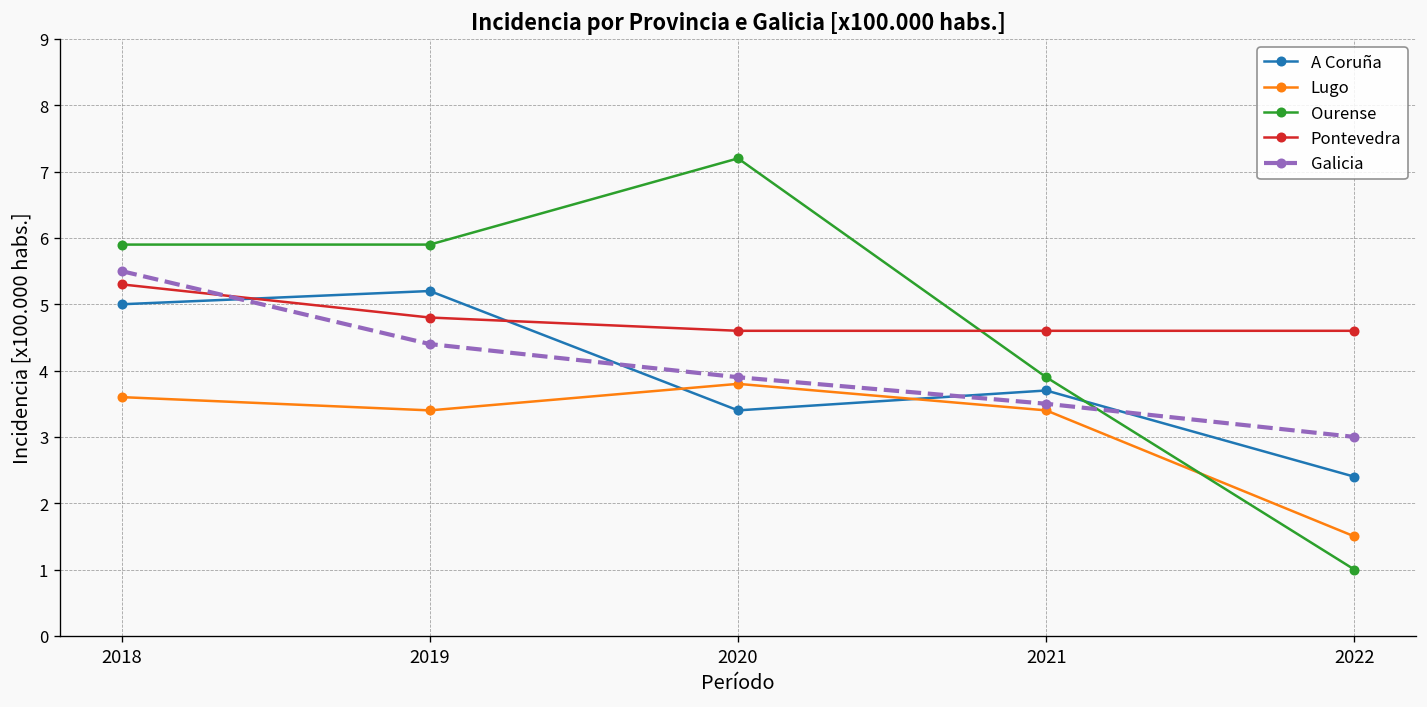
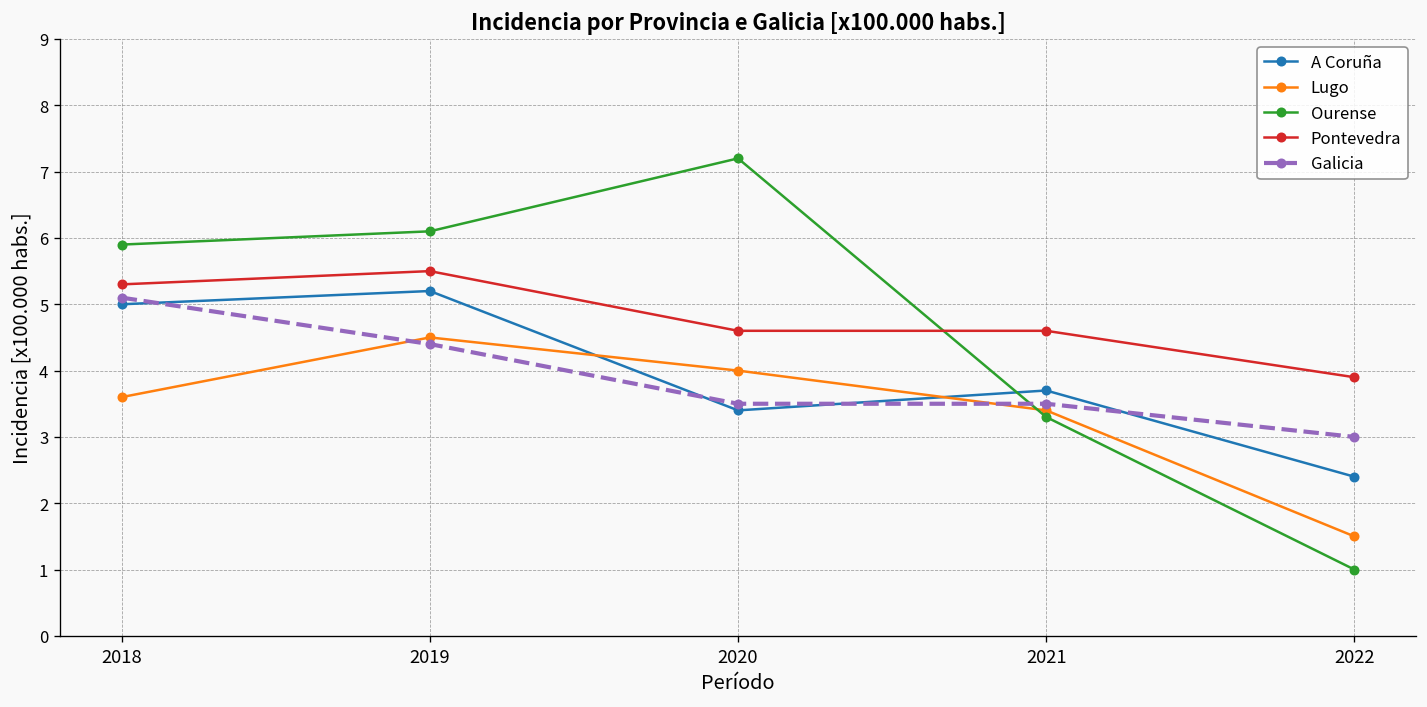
  {
    "A Coruña": {
      "2018": 5.0,
      "2019": 5.2,
      "2020": 3.4,
      "2021": 3.7,
      "2022": 2.4
    },
    "Lugo": {
      "2018": 3.6,
-     "2019": 3.4,
-     "2020": 3.8,
+     "2019": 4.5,
+     "2020": 4.0,
      "2021": 3.4,
      "2022": 1.5
    },
    "Ourense": {
      "2018": 5.9,
-     "2019": 5.9,
+     "2019": 6.1,
      "2020": 7.2,
-     "2021": 3.9,
+     "2021": 3.3,
      "2022": 1.0
    },
    "Pontevedra": {
      "2018": 5.3,
-     "2019": 4.8,
+     "2019": 5.5,
      "2020": 4.6,
      "2021": 4.6,
-     "2022": 4.6
+     "2022": 3.9
    },
    "Galicia": {
-     "2018": 5.5,
+     "2018": 5.1,
      "2019": 4.4,
-     "2020": 3.9,
+     "2020": 3.5,
      "2021": 3.5,
      "2022": 3.0
    }
  }
